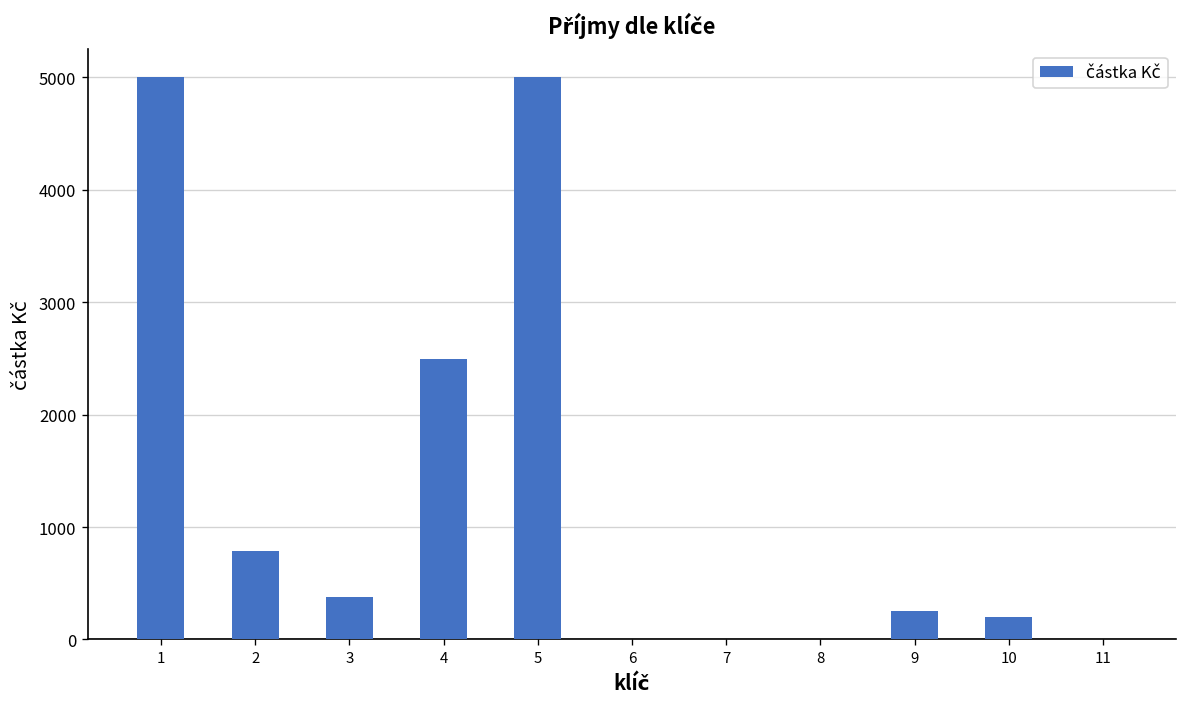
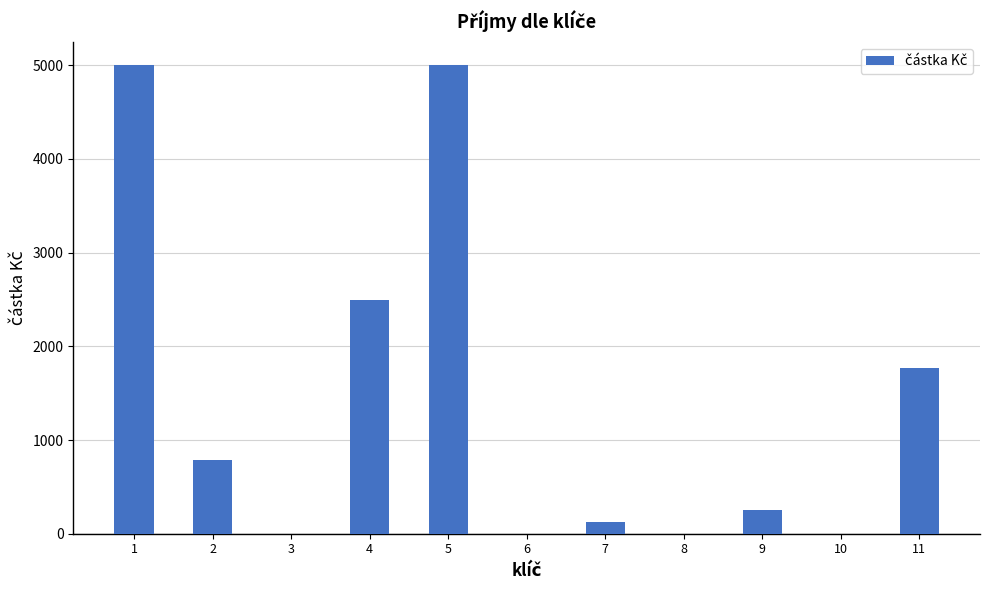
  {
    "1": 5000,
    "2": 800,
-   "3": 400,
+   "3": 0,
    "4": 2500,
    "5": 5000,
    "6": 0,
-   "7": 0,
+   "7": 100,
    "8": 0,
    "9": 200,
-   "10": 200,
-   "11": 0
+   "10": 0,
+   "11": 1800
  }
